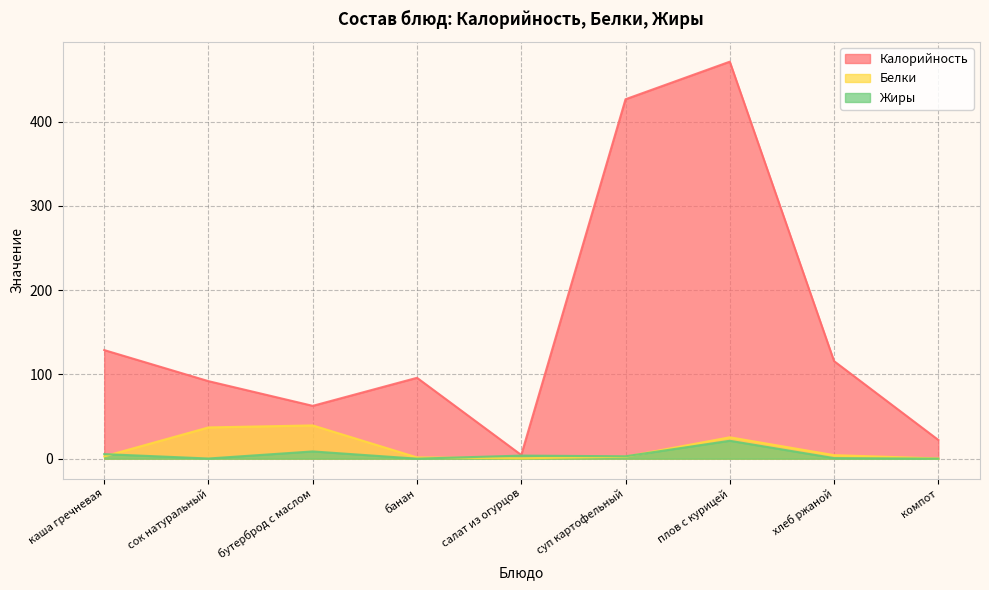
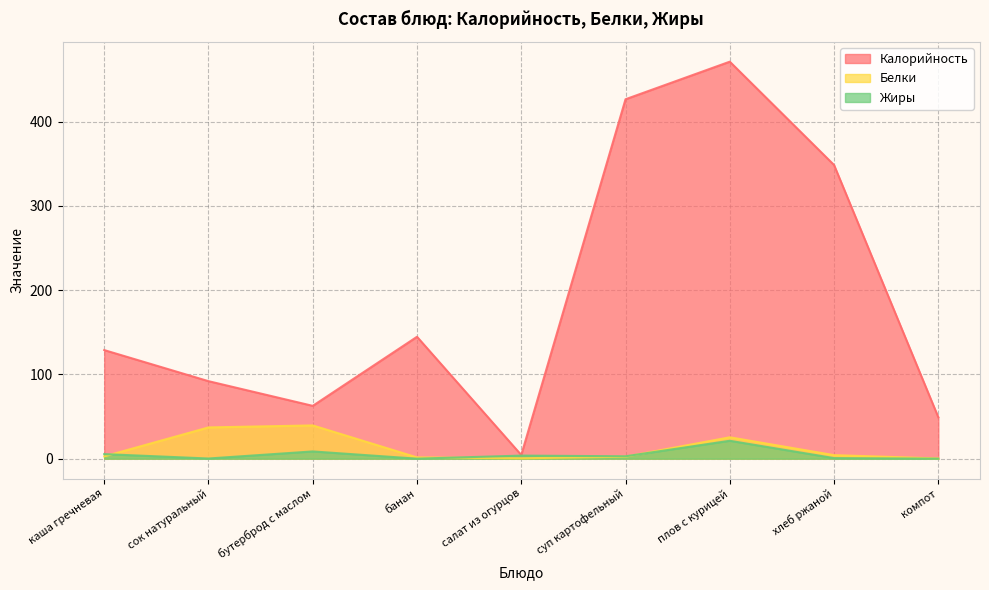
  {
    "Калорийность": {
      "каша гречневая": 130,
      "сок натуральный": 90,
      "бутерброд с маслом": 60,
-     "банан": 100,
+     "банан": 140,
      "суп картофельный": 430,
      "плов с курицей": 470,
-     "хлеб ржаной": 120,
-     "компот": 20
+     "хлеб ржаной": 350,
+     "компот": 50
    },
    "Белки": {
      "сок натуральный": 40,
      "бутерброд с маслом": 40,
      "салат из огурцов": 0,
      "плов с курицей": 30,
      "хлеб ржаной": 0
    },
    "Жиры": {
      "сок натуральный": 0,
      "бутерброд с маслом": 10,
      "плов с курицей": 20,
      "хлеб ржаной": 0
    }
  }
